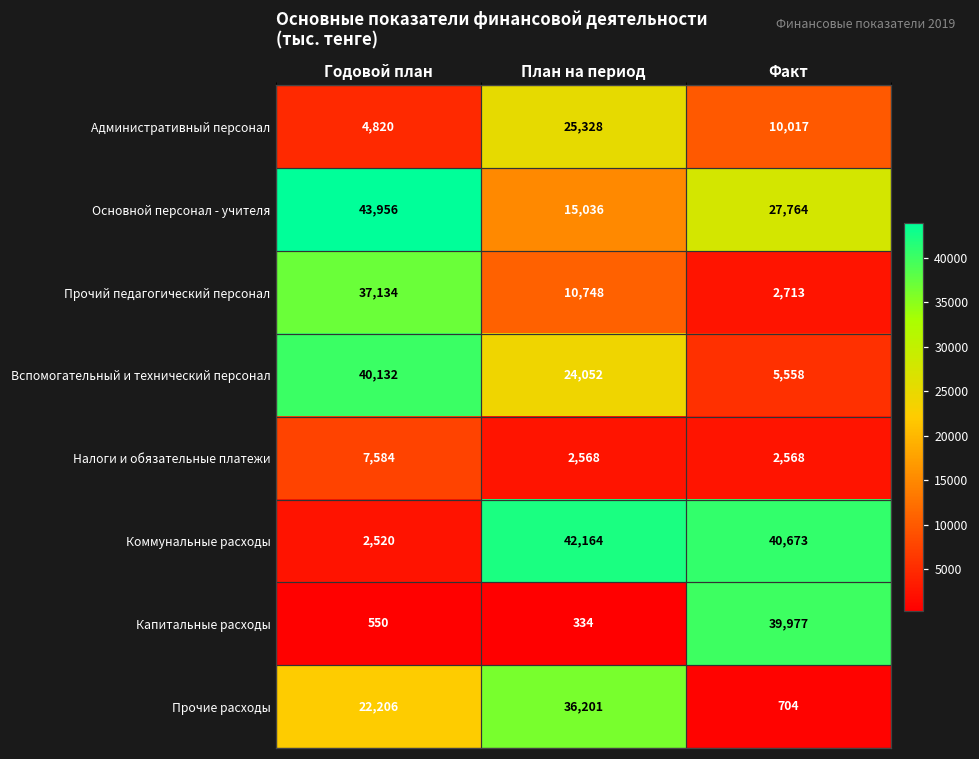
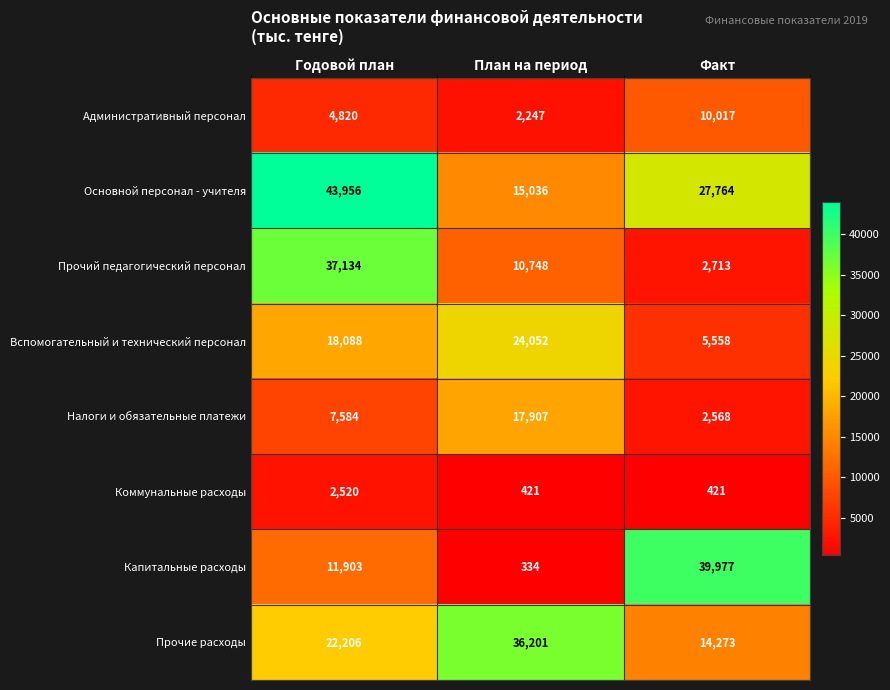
  {
    "Административный персонал": {
      "Годовой план": "4,820",
-     "План на период": "25,328",
+     "План на период": "2,247",
      "Факт": "10,017"
    },
    "Основной персонал - учителя": {
      "Годовой план": "43,956",
      "План на период": "15,036",
      "Факт": "27,764"
    },
    "Прочий педагогический персонал": {
      "Годовой план": "37,134",
      "План на период": "10,748",
      "Факт": "2,713"
    },
    "Вспомогательный и технический персонал": {
-     "Годовой план": "40,132",
+     "Годовой план": "18,088",
      "План на период": "24,052",
      "Факт": "5,558"
    },
    "Налоги и обязательные платежи": {
      "Годовой план": "7,584",
-     "План на период": "2,568",
+     "План на период": "17,907",
      "Факт": "2,568"
    },
    "Коммунальные расходы": {
      "Годовой план": "2,520",
-     "План на период": "42,164",
-     "Факт": "40,673"
+     "План на период": "421",
+     "Факт": "421"
    },
    "Капитальные расходы": {
-     "Годовой план": "550",
+     "Годовой план": "11,903",
      "План на период": "334",
      "Факт": "39,977"
    },
    "Прочие расходы": {
      "Годовой план": "22,206",
      "План на период": "36,201",
-     "Факт": "704"
+     "Факт": "14,273"
    }
  }
